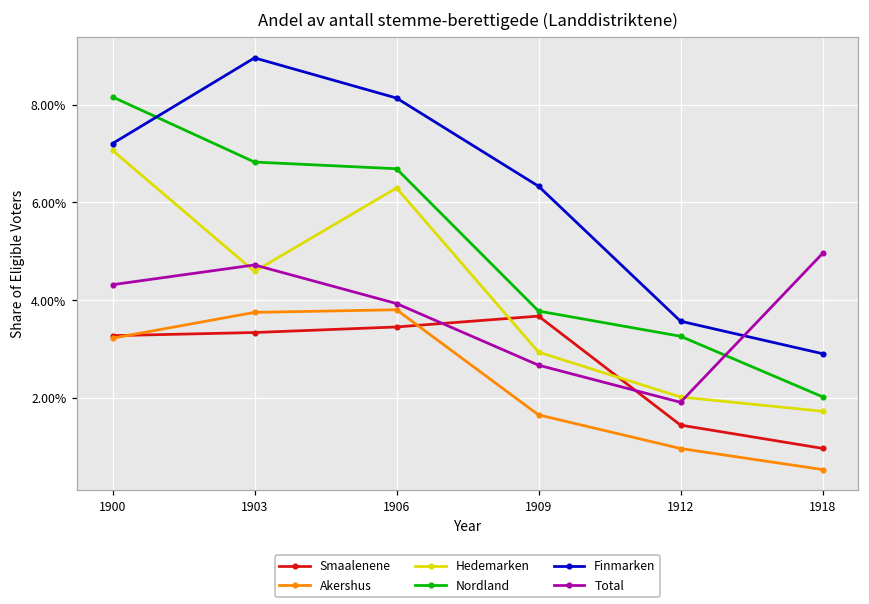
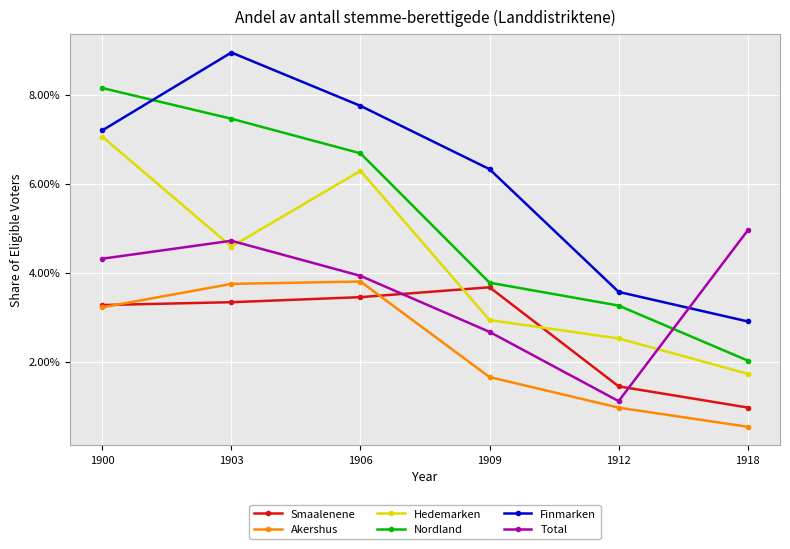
  {
    "Smaalenene": {
      "1903": "3.3%",
      "1906": "3.5%",
      "1909": "3.7%",
      "1912": "1.4%",
      "1918": "1.0%"
    },
    "Akershus": {
      "1903": "3.7%",
      "1906": "3.8%",
      "1909": "1.7%",
      "1912": "1.0%",
      "1918": "0.5%"
    },
    "Hedemarken": {
      "1900": "7.1%",
      "1903": "4.6%",
      "1906": "6.3%",
      "1909": "2.9%",
-     "1912": "2.0%",
+     "1912": "2.5%",
      "1918": "1.7%"
    },
    "Nordland": {
      "1900": "8.2%",
-     "1903": "6.8%",
+     "1903": "7.5%",
      "1906": "6.7%",
      "1909": "3.8%",
      "1912": "3.3%",
      "1918": "2.0%"
    },
    "Finmarken": {
      "1900": "7.2%",
      "1903": "9.0%",
-     "1906": "8.1%",
+     "1906": "7.8%",
      "1909": "6.3%",
      "1912": "3.6%",
      "1918": "2.9%"
    },
    "Total": {
      "1900": "4.3%",
      "1903": "4.7%",
      "1906": "3.9%",
      "1909": "2.7%",
-     "1912": "1.9%",
+     "1912": "1.1%",
      "1918": "5.0%"
    }
  }
